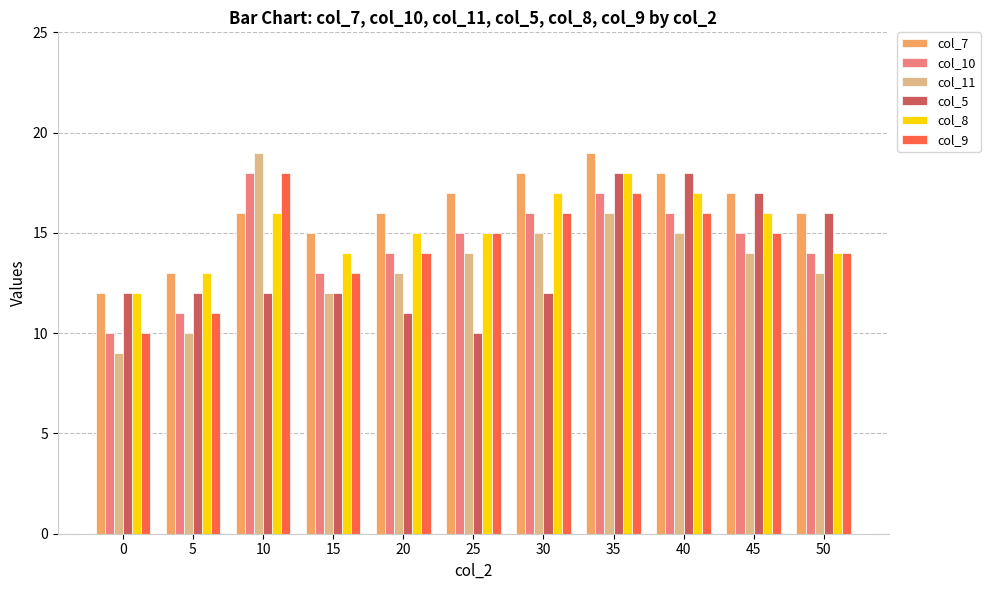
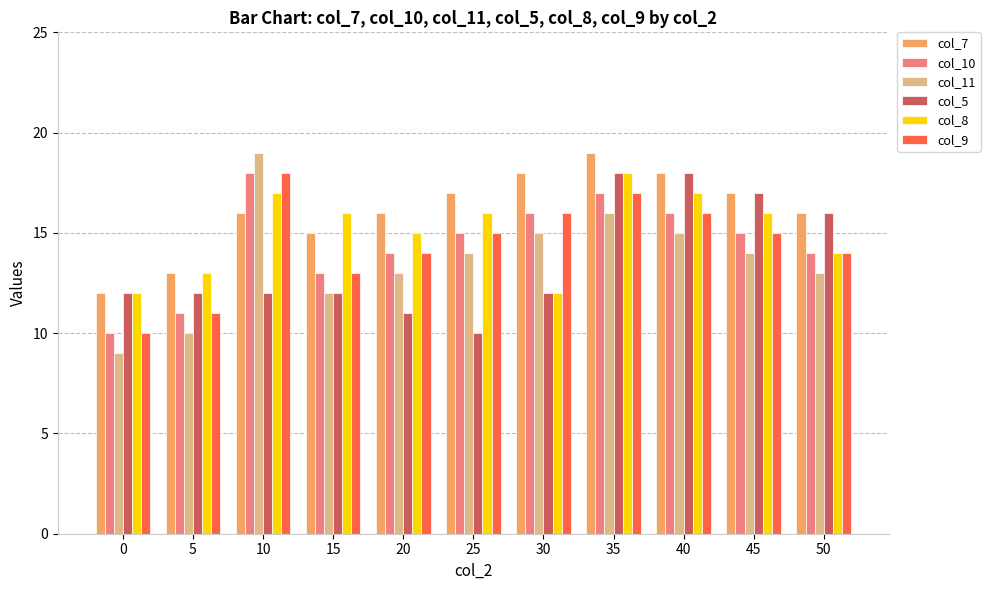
  {
    "col_8": {
      "0": 12,
      "5": 13,
-     "10": 16,
-     "15": 14,
+     "10": 17,
+     "15": 16,
      "20": 15,
-     "25": 15,
-     "30": 17,
+     "25": 16,
+     "30": 12,
      "35": 18,
      "40": 17,
      "45": 16,
      "50": 14
    }
  }
